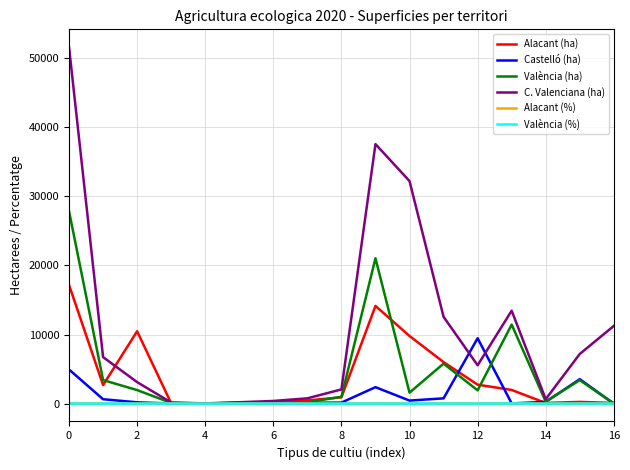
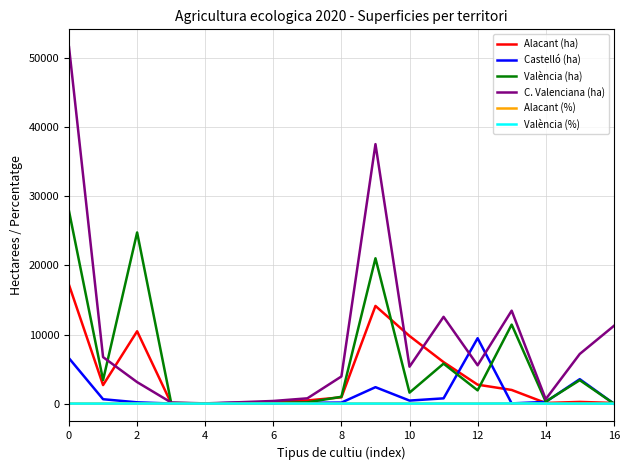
  {
    "Alacant (ha)": {
      "0": 17000,
      "2": 10000,
      "10": 10000,
      "12": 3000
    },
    "Castelló (ha)": {
-     "0": 5000,
+     "0": 7000,
      "10": 0,
      "12": 9000
    },
    "València (ha)": {
      "0": 28000,
-     "2": 2000,
+     "2": 25000,
      "10": 2000,
      "12": 2000
    },
    "C. Valenciana (ha)": {
      "0": 52000,
      "2": 3000,
-     "8": 2000,
-     "10": 32000,
+     "8": 4000,
+     "10": 5000,
      "12": 6000,
      "16": 11000
    }
  }
